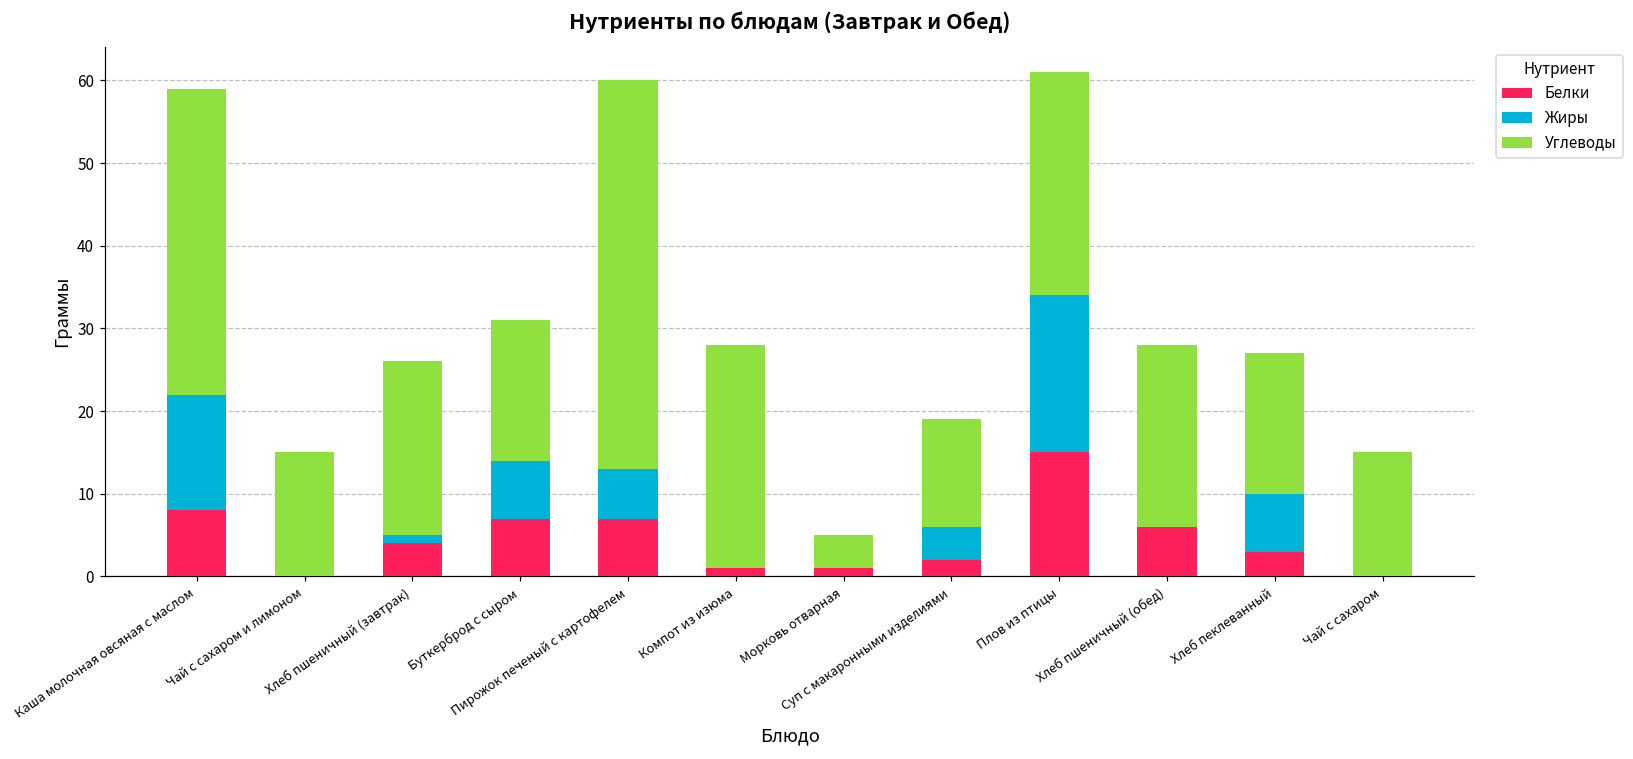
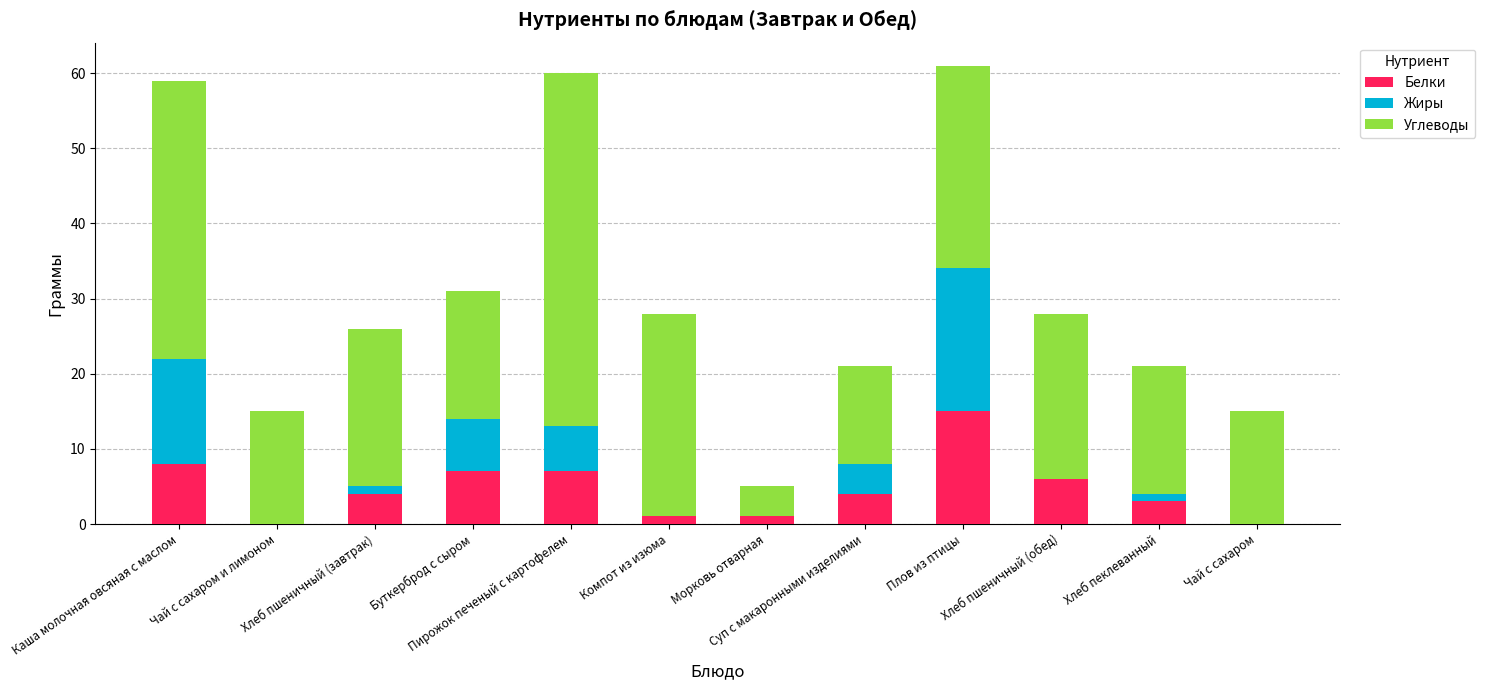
  {
    "Белки": {
      "Каша молочная овсяная с маслом": 8,
      "Чай с сахаром и лимоном": 0,
      "Хлеб пшеничный (завтрак)": 4,
      "Буткерброд с сыром": 7,
      "Пирожок печеный с картофелем": 7,
      "Компот из изюма": 1,
      "Морковь отварная": 1,
-     "Суп с макаронными изделиями": 2,
+     "Суп с макаронными изделиями": 4,
      "Плов из птицы": 15,
      "Хлеб пшеничный (обед)": 6,
      "Хлеб пеклеванный": 3,
      "Чай с сахаром": 0
    },
    "Жиры": {
      "Каша молочная овсяная с маслом": 14,
      "Чай с сахаром и лимоном": 0,
      "Хлеб пшеничный (завтрак)": 1,
      "Буткерброд с сыром": 7,
      "Пирожок печеный с картофелем": 6,
      "Компот из изюма": 0,
      "Морковь отварная": 0,
      "Суп с макаронными изделиями": 4,
      "Плов из птицы": 19,
      "Хлеб пшеничный (обед)": 0,
-     "Хлеб пеклеванный": 7,
+     "Хлеб пеклеванный": 1,
      "Чай с сахаром": 0
    },
    "Углеводы": {
      "Каша молочная овсяная с маслом": 37,
      "Чай с сахаром и лимоном": 15,
      "Хлеб пшеничный (завтрак)": 21,
      "Буткерброд с сыром": 17,
      "Пирожок печеный с картофелем": 47,
      "Компот из изюма": 27,
      "Морковь отварная": 4,
      "Суп с макаронными изделиями": 13,
      "Плов из птицы": 27,
      "Хлеб пшеничный (обед)": 22,
      "Хлеб пеклеванный": 17,
      "Чай с сахаром": 15
    }
  }
